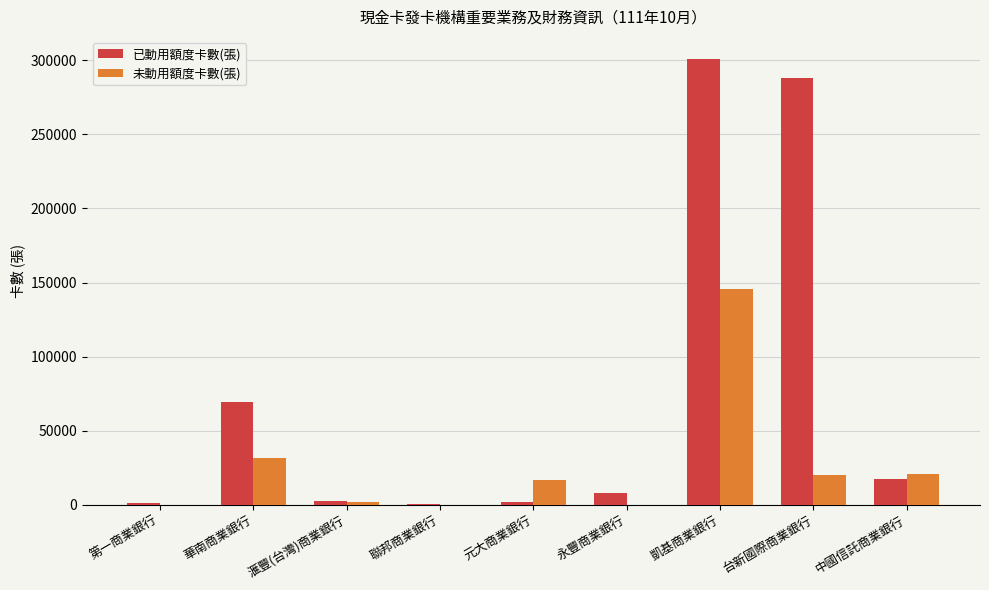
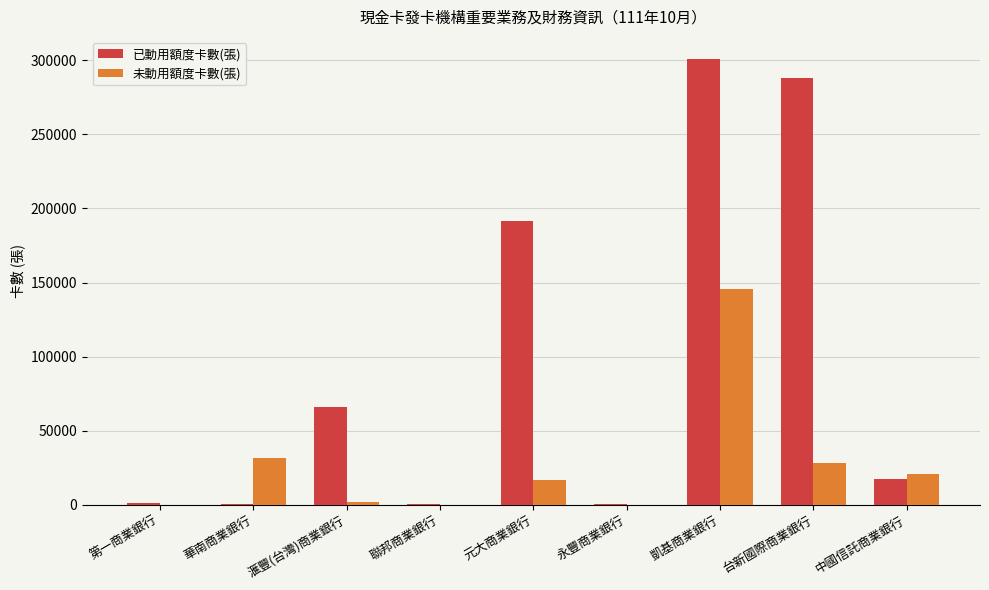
  {
    "已動用額度卡數(張)": {
-     "華南商業銀行": 69000,
-     "滙豐(台灣)商業銀行": 2000,
-     "元大商業銀行": 2000,
-     "永豐商業銀行": 8000,
+     "華南商業銀行": 1000,
+     "滙豐(台灣)商業銀行": 66000,
+     "元大商業銀行": 191000,
+     "永豐商業銀行": 0,
      "凱基商業銀行": 301000,
      "台新國際商業銀行": 288000,
      "中國信託商業銀行": 17000
    },
    "未動用額度卡數(張)": {
      "第一商業銀行": 0,
      "華南商業銀行": 31000,
      "滙豐(台灣)商業銀行": 2000,
      "聯邦商業銀行": 0,
      "元大商業銀行": 17000,
      "永豐商業銀行": 0,
      "凱基商業銀行": 146000,
-     "台新國際商業銀行": 20000,
+     "台新國際商業銀行": 28000,
      "中國信託商業銀行": 21000
    }
  }
